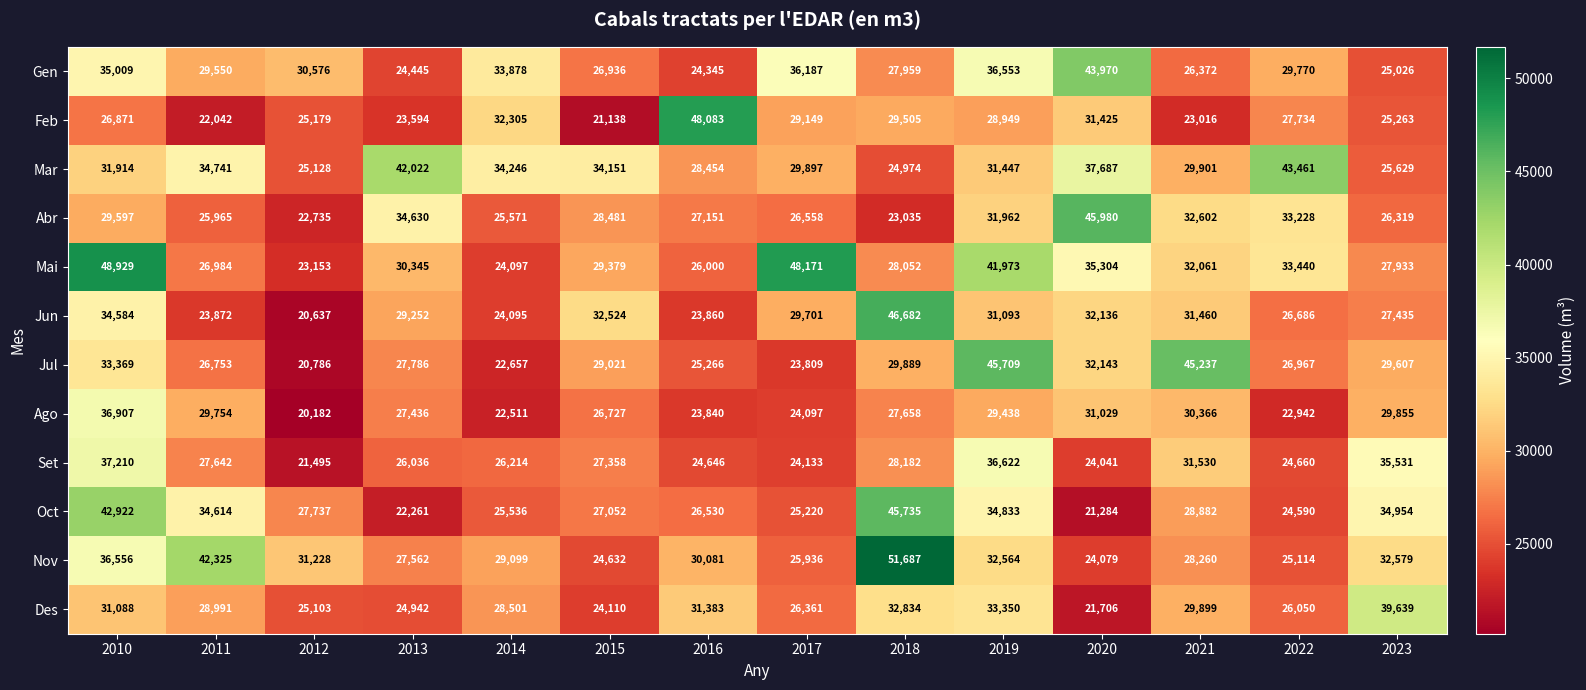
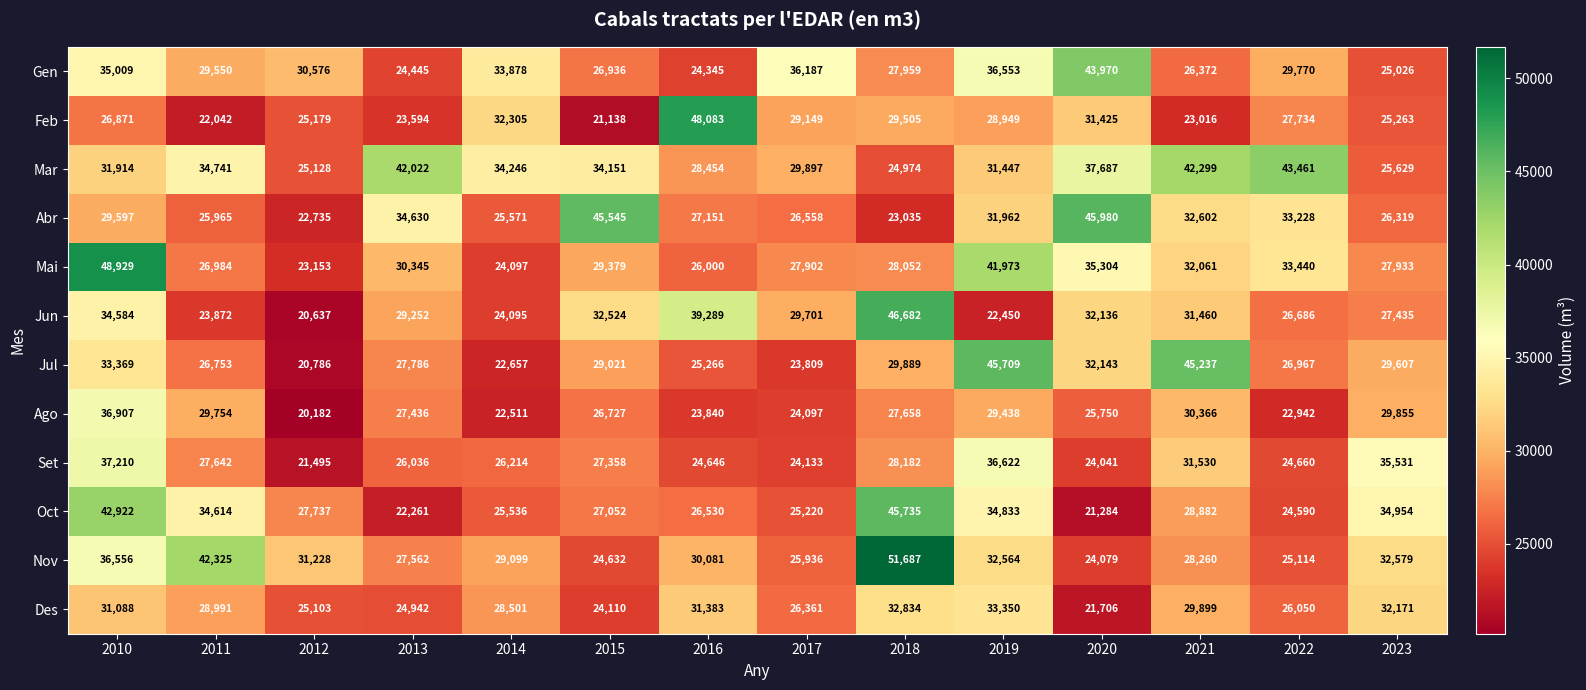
  {
    "Gen": {
      "2010": "35,009",
      "2011": "29,550",
      "2012": "30,576",
      "2013": "24,445",
      "2014": "33,878",
      "2015": "26,936",
      "2016": "24,345",
      "2017": "36,187",
      "2018": "27,959",
      "2019": "36,553",
      "2020": "43,970",
      "2021": "26,372",
      "2022": "29,770",
      "2023": "25,026"
    },
    "Feb": {
      "2010": "26,871",
      "2011": "22,042",
      "2012": "25,179",
      "2013": "23,594",
      "2014": "32,305",
      "2015": "21,138",
      "2016": "48,083",
      "2017": "29,149",
      "2018": "29,505",
      "2019": "28,949",
      "2020": "31,425",
      "2021": "23,016",
      "2022": "27,734",
      "2023": "25,263"
    },
    "Mar": {
      "2010": "31,914",
      "2011": "34,741",
      "2012": "25,128",
      "2013": "42,022",
      "2014": "34,246",
      "2015": "34,151",
      "2016": "28,454",
      "2017": "29,897",
      "2018": "24,974",
      "2019": "31,447",
      "2020": "37,687",
-     "2021": "29,901",
+     "2021": "42,299",
      "2022": "43,461",
      "2023": "25,629"
    },
    "Abr": {
      "2010": "29,597",
      "2011": "25,965",
      "2012": "22,735",
      "2013": "34,630",
      "2014": "25,571",
-     "2015": "28,481",
+     "2015": "45,545",
      "2016": "27,151",
      "2017": "26,558",
      "2018": "23,035",
      "2019": "31,962",
      "2020": "45,980",
      "2021": "32,602",
      "2022": "33,228",
      "2023": "26,319"
    },
    "Mai": {
      "2010": "48,929",
      "2011": "26,984",
      "2012": "23,153",
      "2013": "30,345",
      "2014": "24,097",
      "2015": "29,379",
      "2016": "26,000",
-     "2017": "48,171",
+     "2017": "27,902",
      "2018": "28,052",
      "2019": "41,973",
      "2020": "35,304",
      "2021": "32,061",
      "2022": "33,440",
      "2023": "27,933"
    },
    "Jun": {
      "2010": "34,584",
      "2011": "23,872",
      "2012": "20,637",
      "2013": "29,252",
      "2014": "24,095",
      "2015": "32,524",
-     "2016": "23,860",
+     "2016": "39,289",
      "2017": "29,701",
      "2018": "46,682",
-     "2019": "31,093",
+     "2019": "22,450",
      "2020": "32,136",
      "2021": "31,460",
      "2022": "26,686",
      "2023": "27,435"
    },
    "Jul": {
      "2010": "33,369",
      "2011": "26,753",
      "2012": "20,786",
      "2013": "27,786",
      "2014": "22,657",
      "2015": "29,021",
      "2016": "25,266",
      "2017": "23,809",
      "2018": "29,889",
      "2019": "45,709",
      "2020": "32,143",
      "2021": "45,237",
      "2022": "26,967",
      "2023": "29,607"
    },
    "Ago": {
      "2010": "36,907",
      "2011": "29,754",
      "2012": "20,182",
      "2013": "27,436",
      "2014": "22,511",
      "2015": "26,727",
      "2016": "23,840",
      "2017": "24,097",
      "2018": "27,658",
      "2019": "29,438",
-     "2020": "31,029",
+     "2020": "25,750",
      "2021": "30,366",
      "2022": "22,942",
      "2023": "29,855"
    },
    "Set": {
      "2010": "37,210",
      "2011": "27,642",
      "2012": "21,495",
      "2013": "26,036",
      "2014": "26,214",
      "2015": "27,358",
      "2016": "24,646",
      "2017": "24,133",
      "2018": "28,182",
      "2019": "36,622",
      "2020": "24,041",
      "2021": "31,530",
      "2022": "24,660",
      "2023": "35,531"
    },
    "Oct": {
      "2010": "42,922",
      "2011": "34,614",
      "2012": "27,737",
      "2013": "22,261",
      "2014": "25,536",
      "2015": "27,052",
      "2016": "26,530",
      "2017": "25,220",
      "2018": "45,735",
      "2019": "34,833",
      "2020": "21,284",
      "2021": "28,882",
      "2022": "24,590",
      "2023": "34,954"
    },
    "Nov": {
      "2010": "36,556",
      "2011": "42,325",
      "2012": "31,228",
      "2013": "27,562",
      "2014": "29,099",
      "2015": "24,632",
      "2016": "30,081",
      "2017": "25,936",
      "2018": "51,687",
      "2019": "32,564",
      "2020": "24,079",
      "2021": "28,260",
      "2022": "25,114",
      "2023": "32,579"
    },
    "Des": {
      "2010": "31,088",
      "2011": "28,991",
      "2012": "25,103",
      "2013": "24,942",
      "2014": "28,501",
      "2015": "24,110",
      "2016": "31,383",
      "2017": "26,361",
      "2018": "32,834",
      "2019": "33,350",
      "2020": "21,706",
      "2021": "29,899",
      "2022": "26,050",
-     "2023": "39,639"
+     "2023": "32,171"
    }
  }
